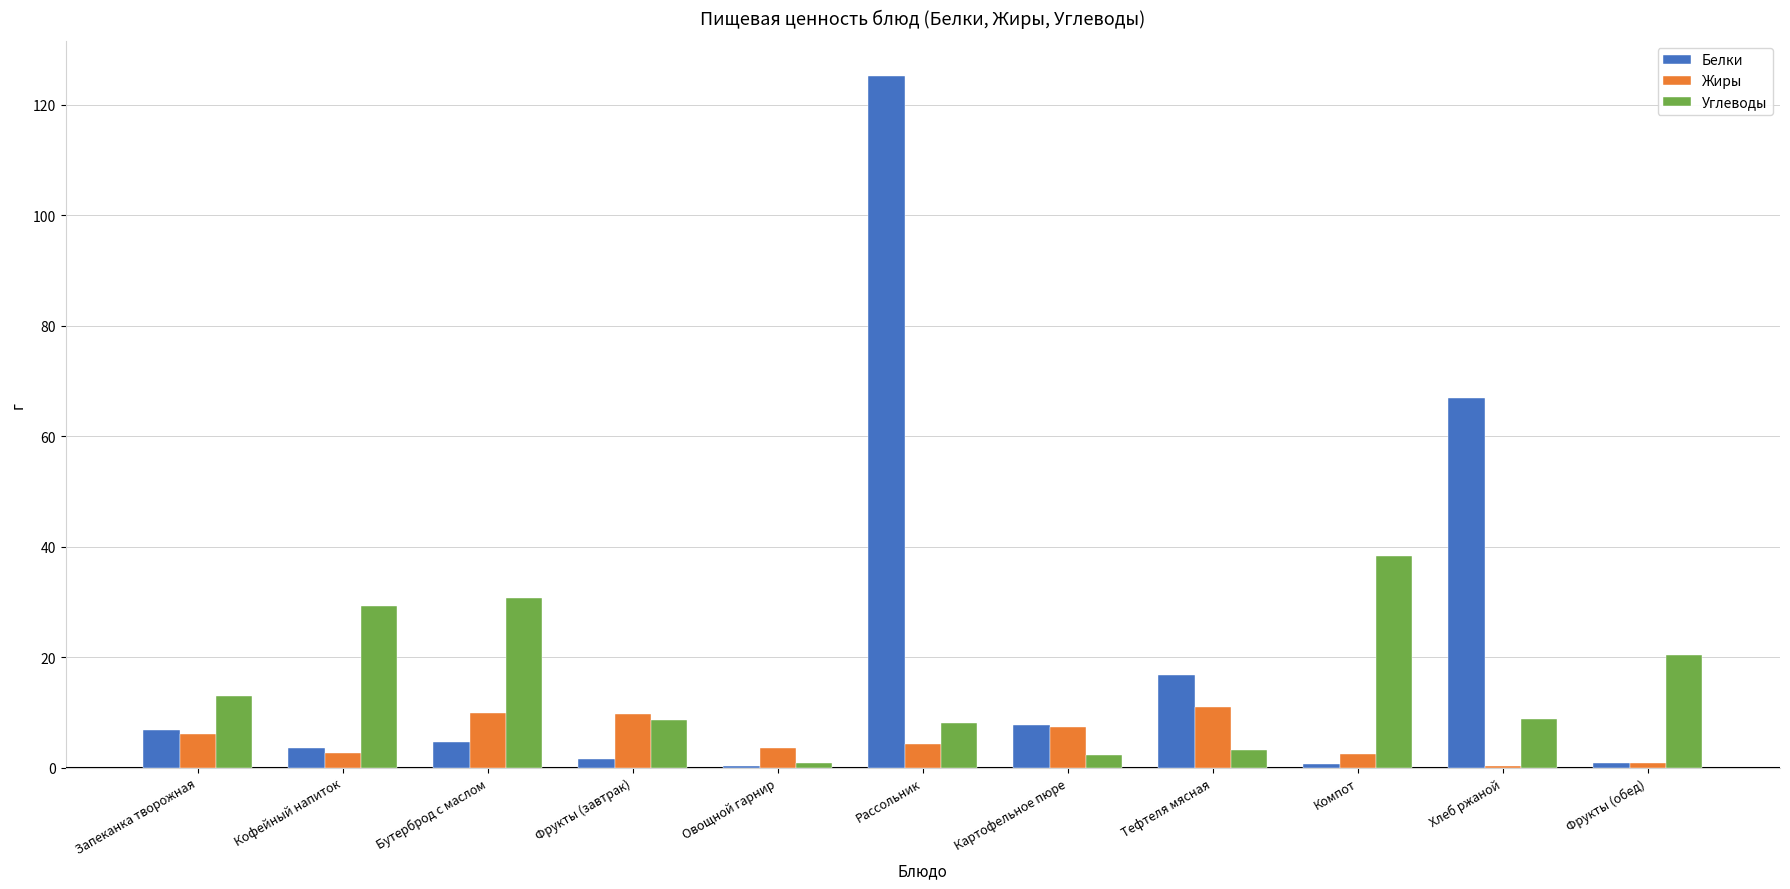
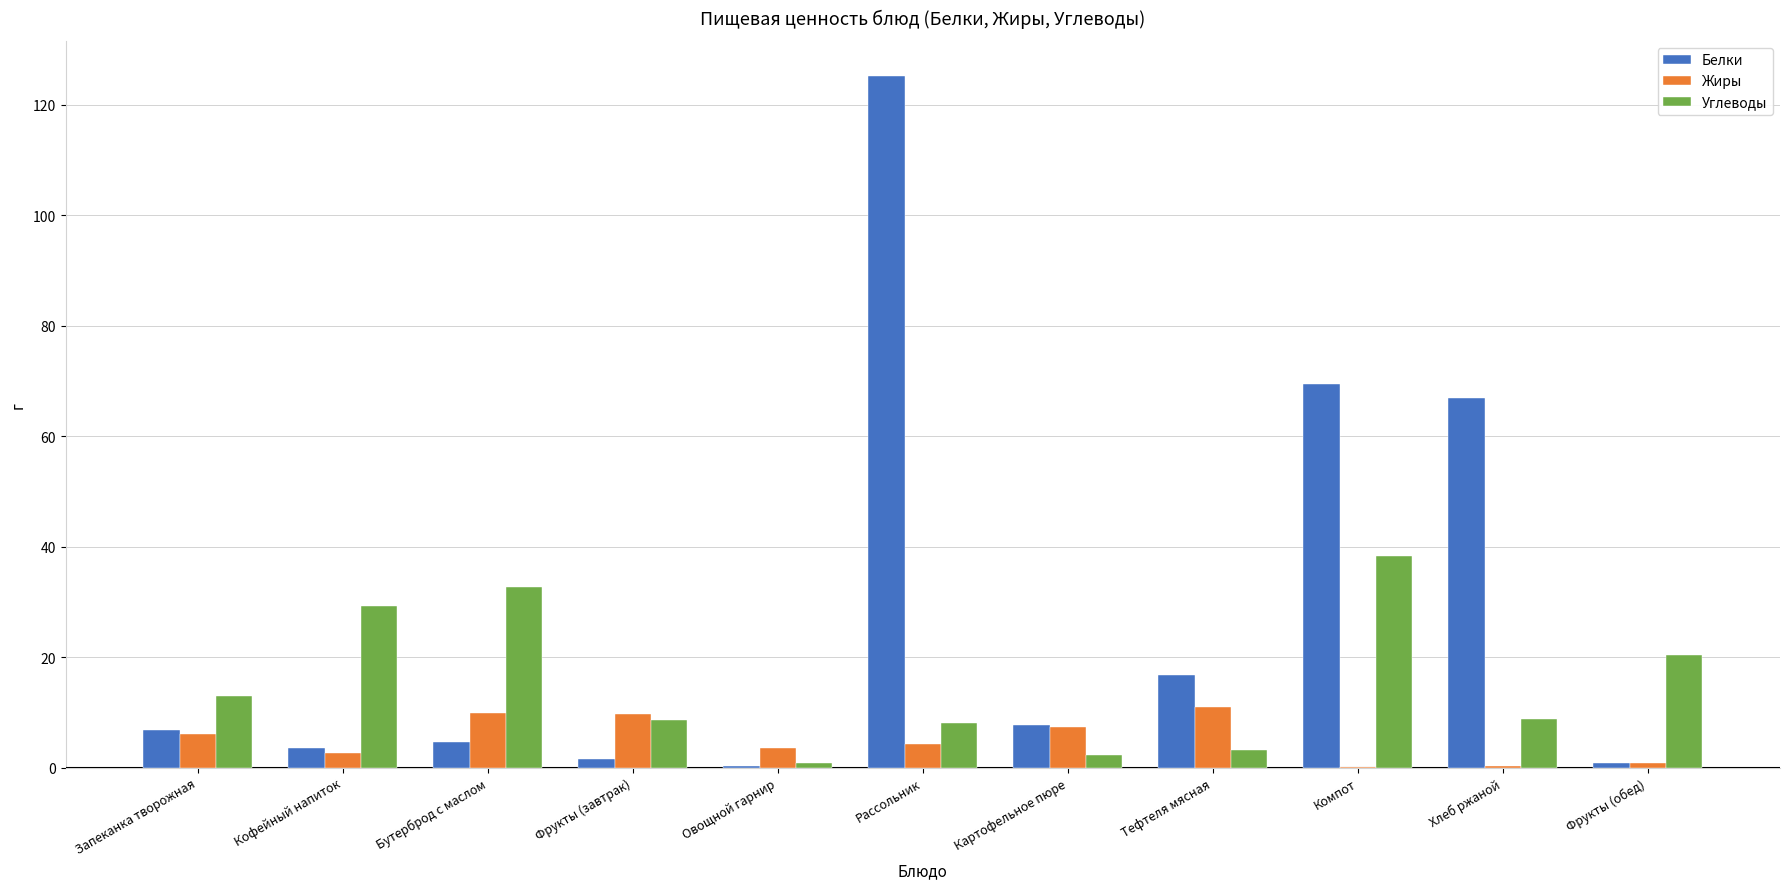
  {
    "Белки": {
      "Запеканка творожная": 7,
      "Кофейный напиток": 4,
      "Бутерброд с маслом": 5,
      "Фрукты (завтрак)": 1,
      "Рассольник": 125,
      "Картофельное пюре": 8,
      "Тефтеля мясная": 17,
-     "Компот": 1,
+     "Компот": 69,
      "Хлеб ржаной": 67,
      "Фрукты (обед)": 1
    },
    "Жиры": {
      "Запеканка творожная": 6,
      "Кофейный напиток": 3,
      "Бутерброд с маслом": 10,
      "Фрукты (завтрак)": 10,
      "Овощной гарнир": 4,
      "Рассольник": 4,
      "Картофельное пюре": 7,
      "Тефтеля мясная": 11,
-     "Компот": 2,
+     "Компот": 0,
      "Фрукты (обед)": 1
    },
    "Углеводы": {
      "Запеканка творожная": 13,
      "Кофейный напиток": 29,
-     "Бутерброд с маслом": 31,
+     "Бутерброд с маслом": 33,
      "Фрукты (завтрак)": 9,
      "Овощной гарнир": 1,
      "Рассольник": 8,
      "Картофельное пюре": 2,
      "Тефтеля мясная": 3,
      "Компот": 38,
      "Хлеб ржаной": 9,
      "Фрукты (обед)": 20
    }
  }
